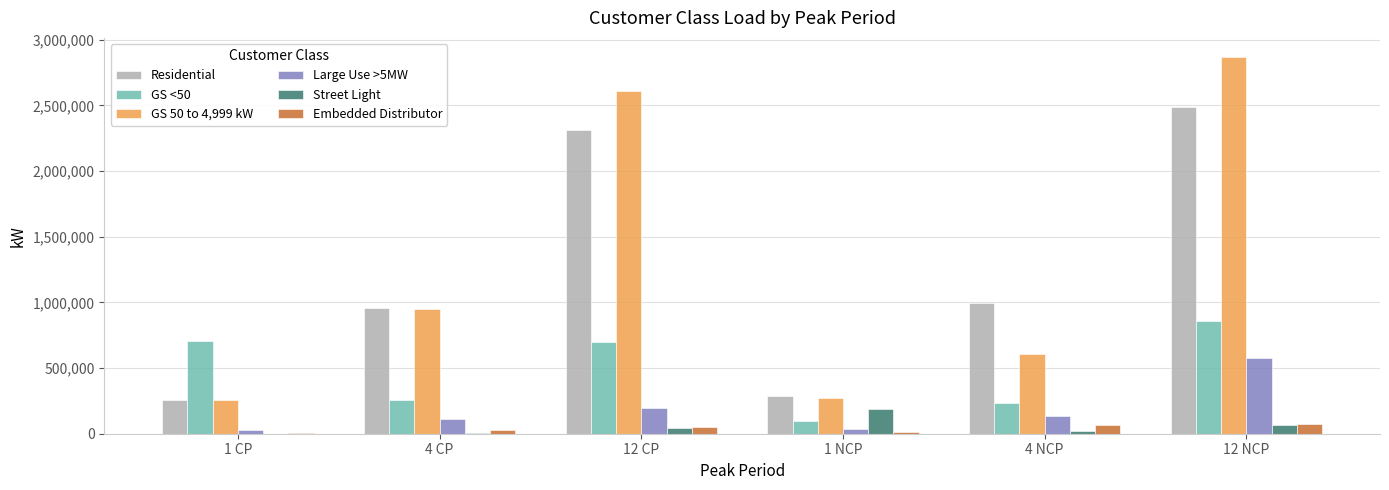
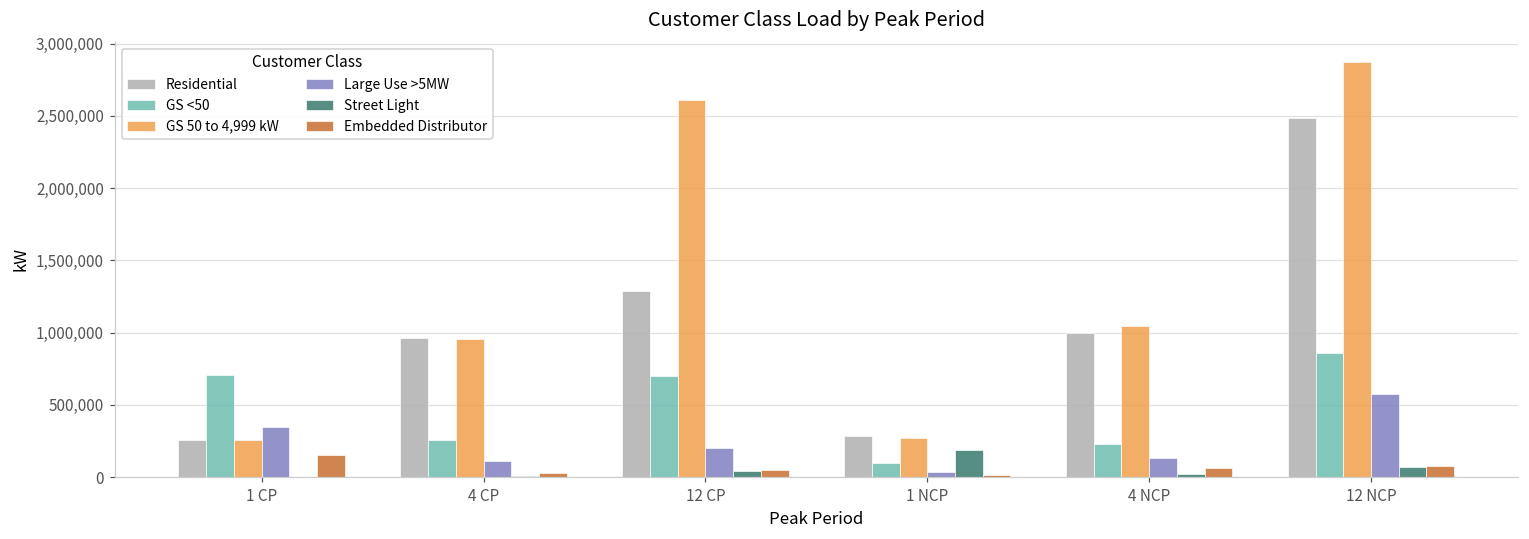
  {
    "Residential": {
      "1 CP": "250,000",
      "4 CP": "960,000",
-     "12 CP": "2,310,000",
+     "12 CP": "1,290,000",
      "1 NCP": "280,000",
      "4 NCP": "1,000,000",
      "12 NCP": "2,480,000"
    },
    "GS <50": {
      "1 CP": "710,000",
      "4 CP": "260,000",
      "12 CP": "700,000",
      "1 NCP": "100,000",
      "4 NCP": "230,000",
      "12 NCP": "860,000"
    },
    "GS 50 to 4,999 kW": {
      "1 CP": "260,000",
      "4 CP": "950,000",
      "12 CP": "2,610,000",
      "1 NCP": "270,000",
-     "4 NCP": "610,000",
+     "4 NCP": "1,050,000",
      "12 NCP": "2,870,000"
    },
    "Large Use >5MW": {
-     "1 CP": "30,000",
+     "1 CP": "350,000",
      "4 CP": "110,000",
      "12 CP": "200,000",
      "1 NCP": "30,000",
      "4 NCP": "130,000",
      "12 NCP": "570,000"
    },
    "Street Light": {
      "12 CP": "40,000",
      "1 NCP": "190,000",
      "4 NCP": "20,000",
      "12 NCP": "70,000"
    },
    "Embedded Distributor": {
-     "1 CP": "10,000",
+     "1 CP": "150,000",
      "4 CP": "30,000",
      "12 CP": "50,000",
      "4 NCP": "60,000",
      "12 NCP": "80,000"
    }
  }
